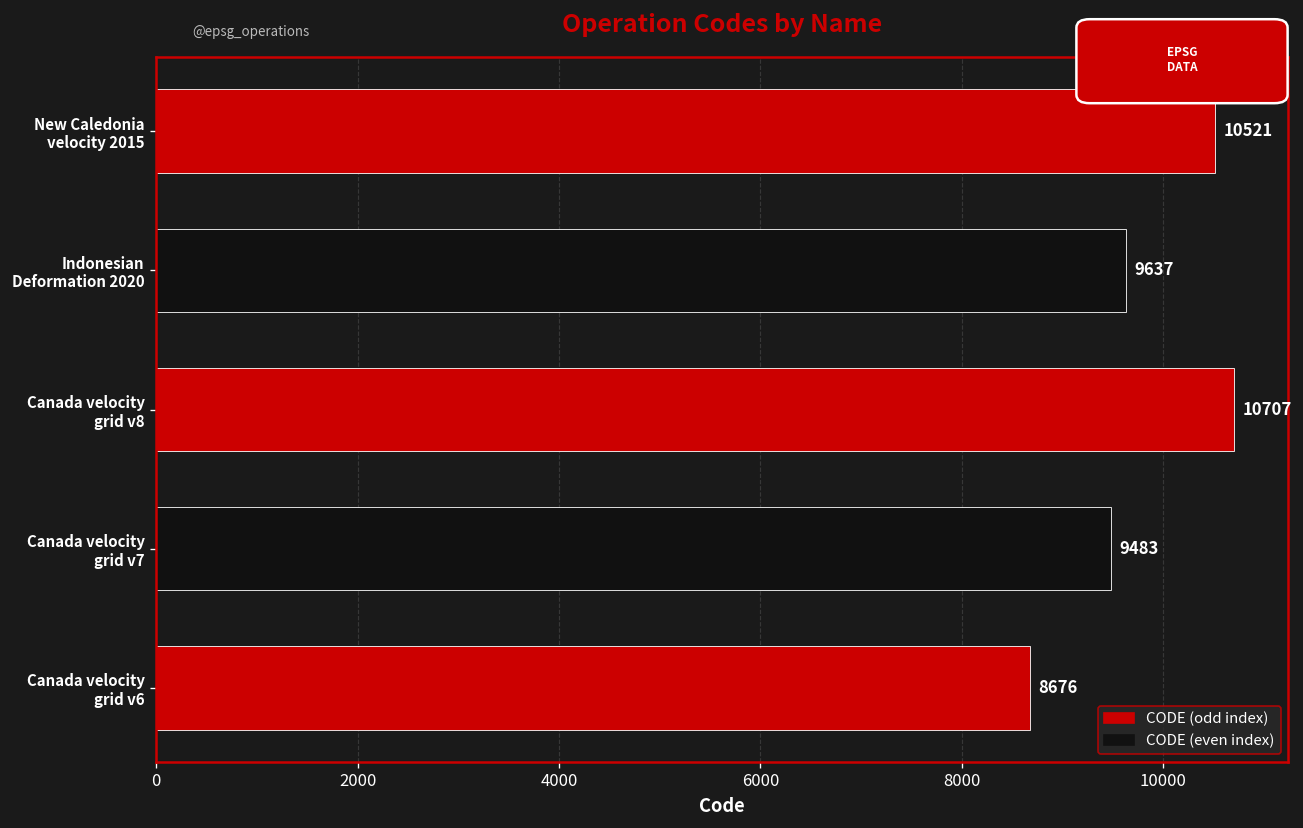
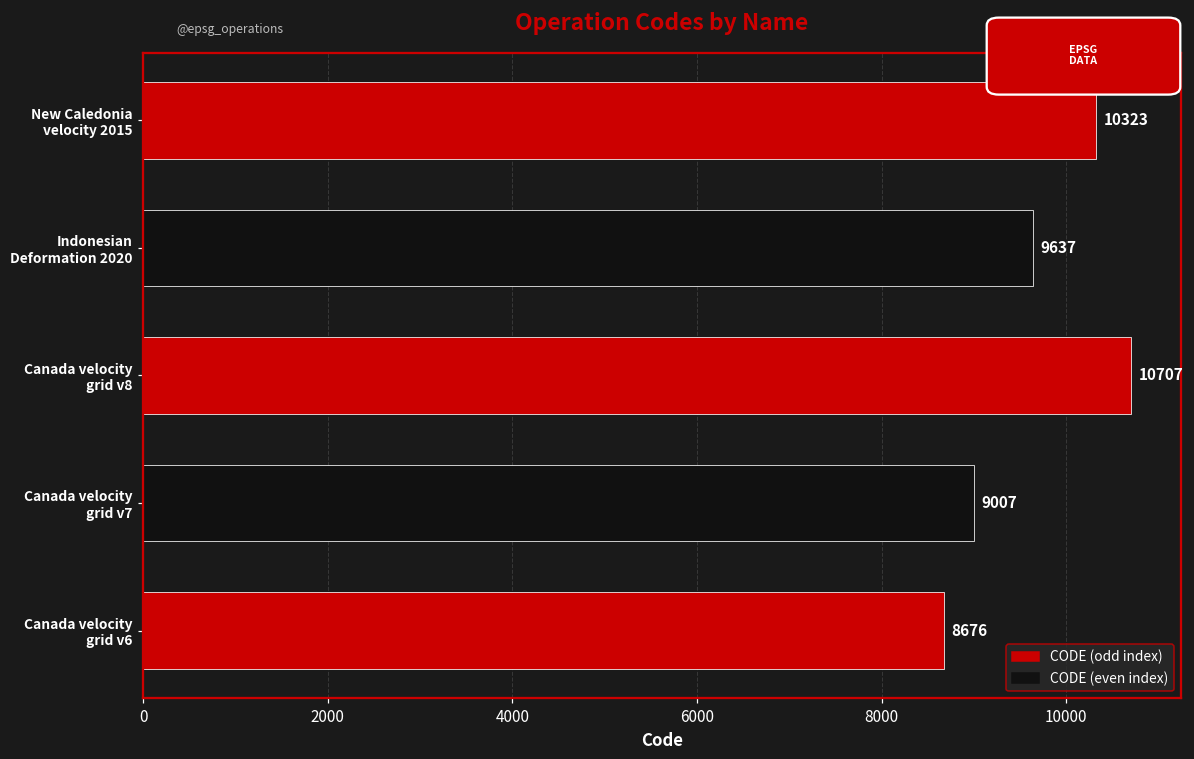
  {
-   "New Caledonia velocity 2015": 10521,
+   "New Caledonia velocity 2015": 10323,
    "Indonesian Deformation 2020": 9637,
    "Canada velocity grid v8": 10707,
-   "Canada velocity grid v7": 9483,
+   "Canada velocity grid v7": 9007,
    "Canada velocity grid v6": 8676
  }
